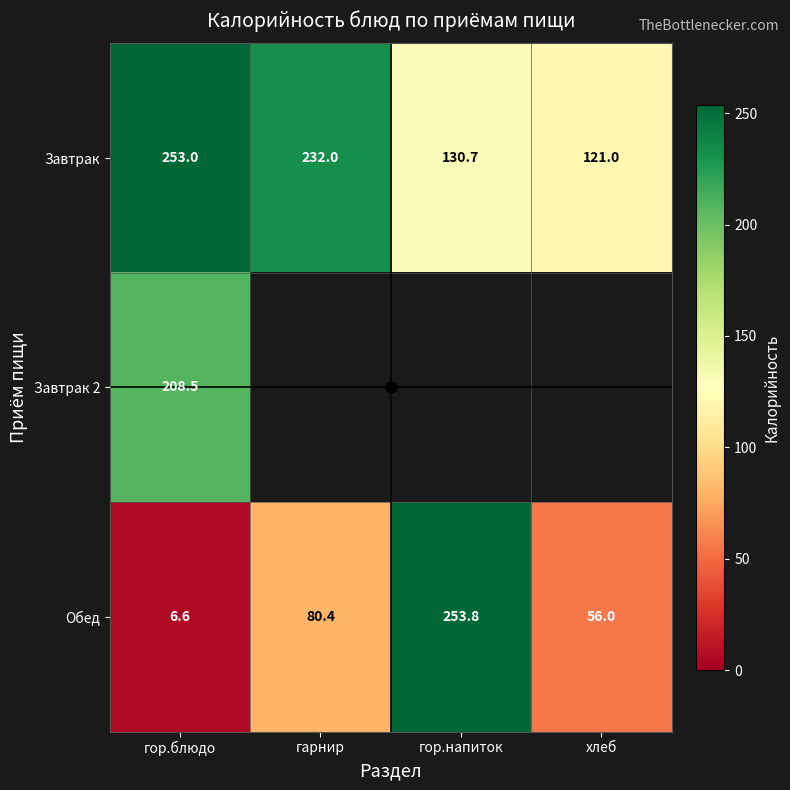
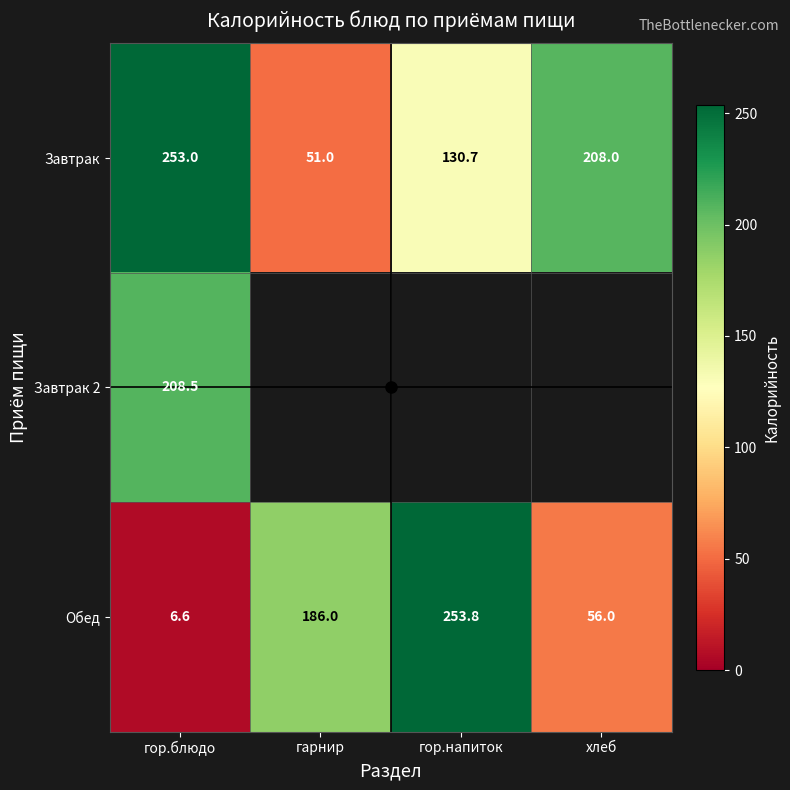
  {
    "Завтрак": {
      "гор.блюдо": 253.0,
-     "гарнир": 232.0,
+     "гарнир": 51.0,
      "гор.напиток": 130.7,
-     "хлеб": 121.0
+     "хлеб": 208.0
    },
    "Завтрак 2": {
      "гор.блюдо": 208.5
    },
    "Обед": {
      "гор.блюдо": 6.6,
-     "гарнир": 80.4,
+     "гарнир": 186.0,
      "гор.напиток": 253.8,
      "хлеб": 56.0
    }
  }
